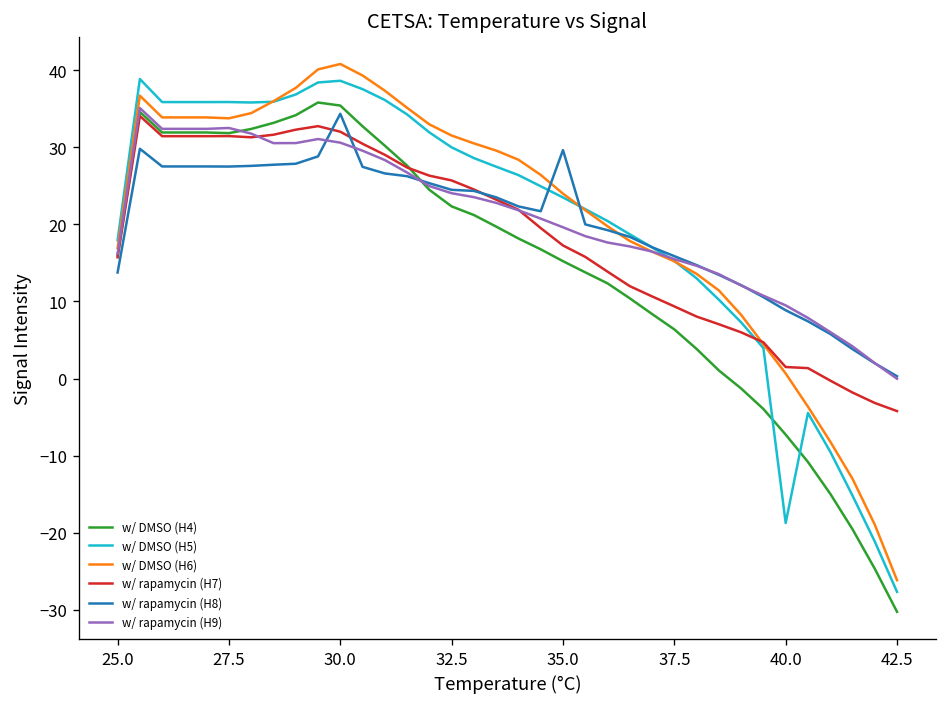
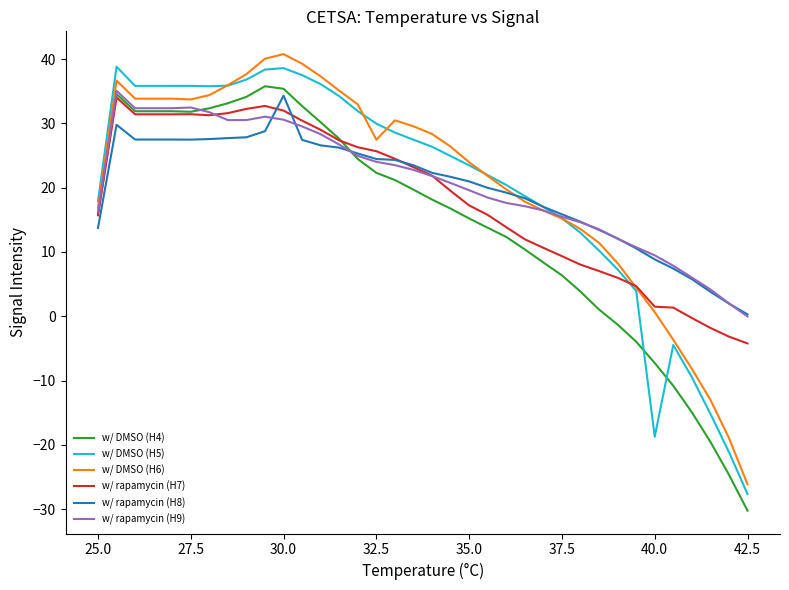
  {
    "w/ DMSO (H4)": {
      "30.0": 35,
      "32.5": 22,
      "35.0": 15,
      "37.5": 6,
      "40.0": -7,
      "42.5": -30
    },
    "w/ DMSO (H5)": {
      "25.0": 18,
      "27.5": 36,
      "30.0": 39,
      "32.5": 30,
      "35.0": 23,
      "40.0": -19,
      "42.5": -28
    },
    "w/ DMSO (H6)": {
      "25.0": 17,
      "27.5": 34,
      "30.0": 41,
-     "32.5": 32,
+     "32.5": 27,
      "35.0": 24,
      "40.0": 1,
      "42.5": -26
    },
    "w/ rapamycin (H7)": {
      "30.0": 32,
      "32.5": 26,
      "35.0": 17,
      "37.5": 9,
      "40.0": 1,
      "42.5": -4
    },
    "w/ rapamycin (H8)": {
      "25.0": 14,
      "27.5": 27,
      "30.0": 34,
      "32.5": 24,
-     "35.0": 30,
+     "35.0": 21,
      "40.0": 9
    },
    "w/ rapamycin (H9)": {
      "27.5": 32,
      "30.0": 31,
      "32.5": 24,
      "35.0": 20,
      "40.0": 9
    }
  }
